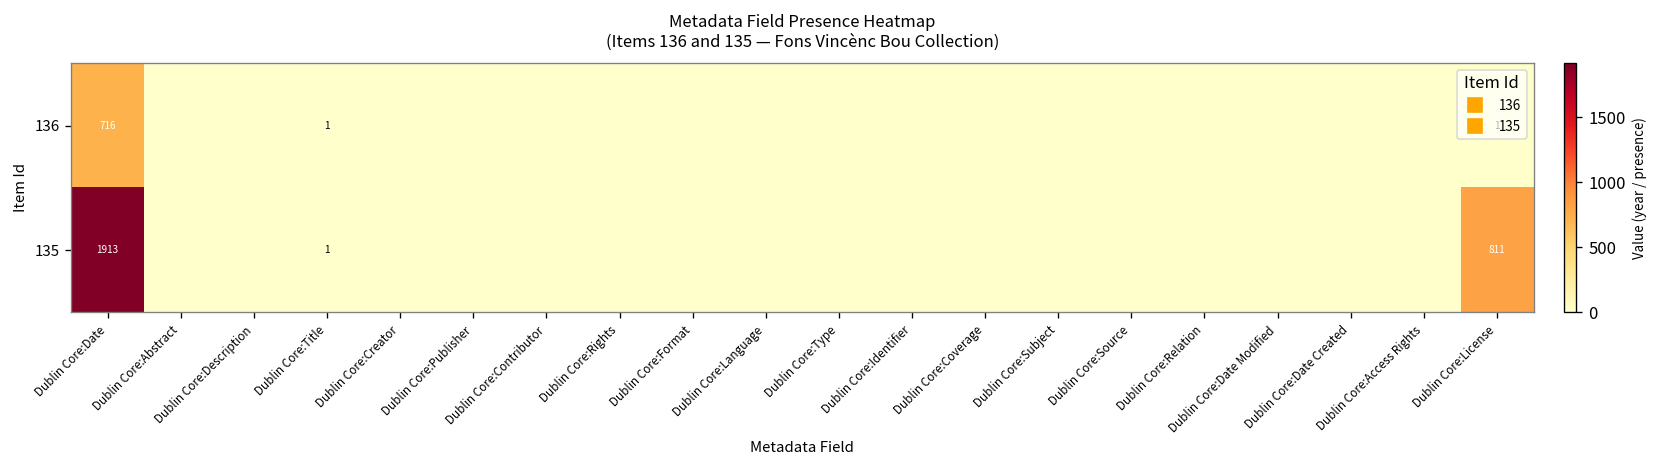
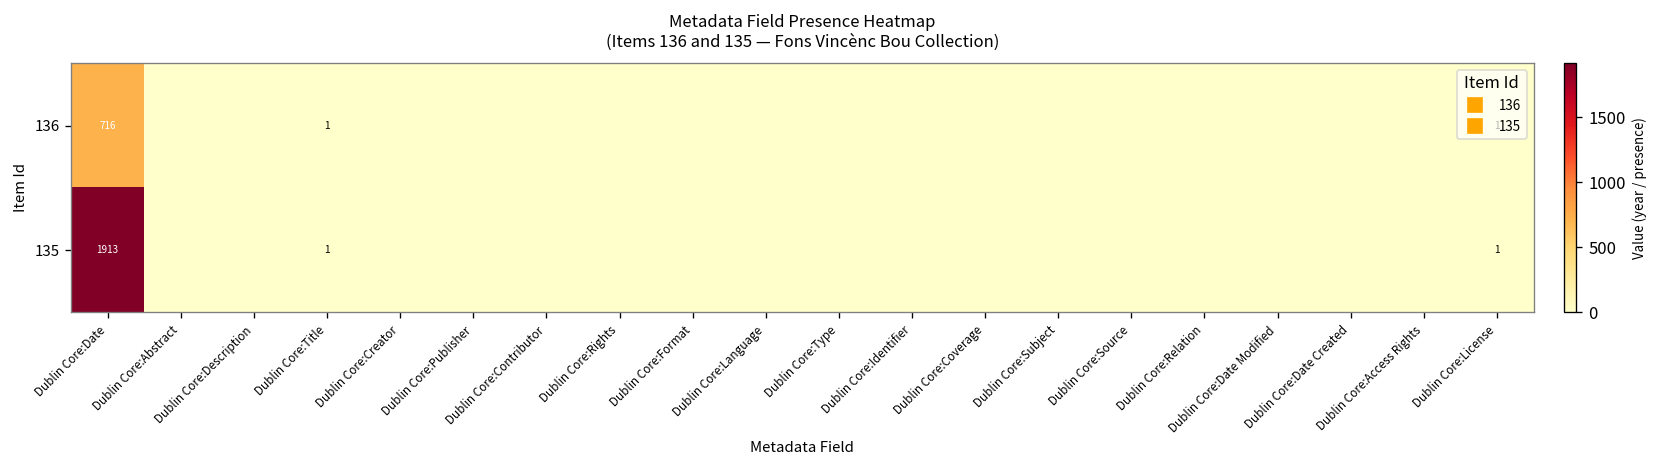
  {
    "136": {
      "Dublin Core:Date": 716,
      "Dublin Core:Title": 1
    },
    "135": {
      "Dublin Core:Date": 1913,
      "Dublin Core:Title": 1,
-     "Dublin Core:License": 811
+     "Dublin Core:License": 1
    }
  }
